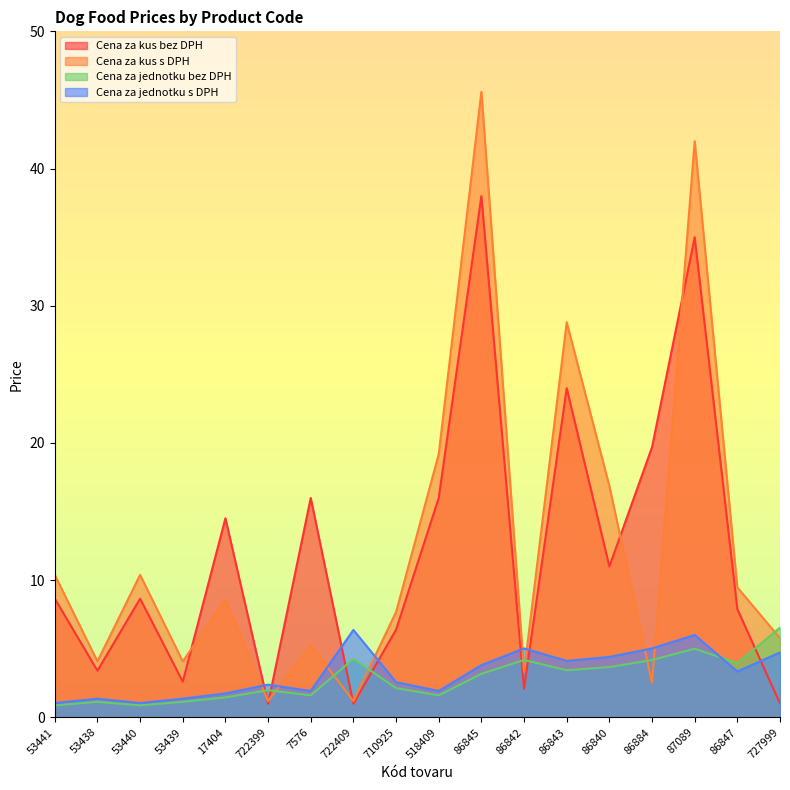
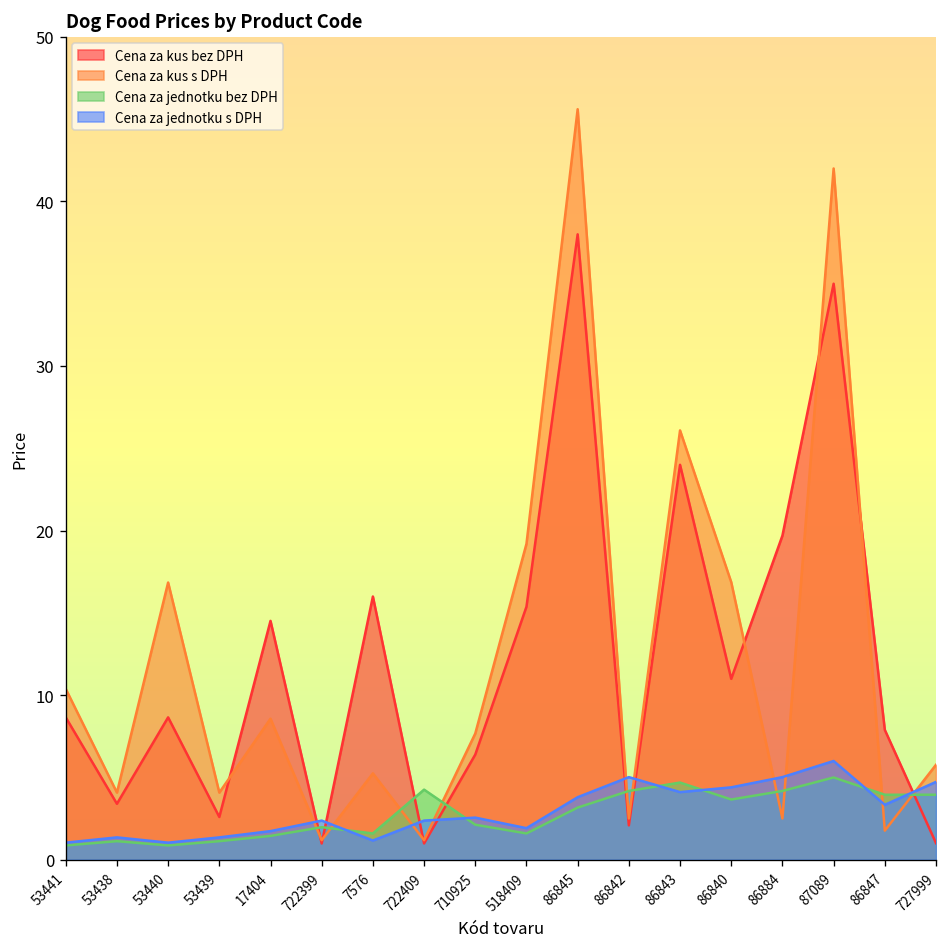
  {
    "Cena za kus bez DPH": {
      "53441": 8.7,
      "53438": 3.4,
      "53440": 8.7,
      "53439": 2.6,
      "17404": 14.5,
      "722399": 1.0,
      "7576": 16.0,
      "722409": 1.0,
      "710925": 6.4,
-     "518409": 16.0,
+     "518409": 15.4,
      "86845": 38.0,
      "86842": 2.1,
      "86843": 24.0,
      "86840": 11.0,
      "86884": 19.7,
      "87089": 35.0,
      "86847": 7.9,
      "727999": 1.0
    },
    "Cena za kus s DPH": {
      "53441": 10.4,
      "53438": 4.1,
-     "53440": 10.4,
+     "53440": 16.8,
      "53439": 4.1,
      "17404": 8.6,
      "722399": 1.2,
      "7576": 5.3,
      "722409": 1.2,
      "710925": 7.7,
      "518409": 19.2,
      "86845": 45.6,
-     "86842": 3.3,
-     "86843": 28.8,
+     "86842": 2.5,
+     "86843": 26.1,
      "86840": 16.9,
      "86884": 2.5,
      "87089": 42.0,
-     "86847": 9.5,
+     "86847": 1.8,
      "727999": 5.8
    },
    "Cena za jednotku bez DPH": {
      "53438": 1.1,
      "53439": 1.1,
      "17404": 1.5,
      "722399": 2.0,
      "7576": 1.6,
      "722409": 4.3,
      "710925": 2.1,
      "518409": 1.6,
      "86845": 3.2,
      "86842": 4.2,
-     "86843": 3.4,
+     "86843": 4.7,
      "86840": 3.7,
      "86884": 4.2,
      "87089": 5.0,
      "86847": 4.0,
-     "727999": 6.5
+     "727999": 4.0
    },
    "Cena za jednotku s DPH": {
      "53438": 1.4,
      "53439": 1.4,
      "17404": 1.7,
      "722399": 2.4,
-     "7576": 1.9,
-     "722409": 6.4,
+     "7576": 1.2,
+     "722409": 2.4,
      "710925": 2.6,
      "518409": 1.9,
      "86845": 3.8,
      "86842": 5.0,
      "86843": 4.1,
      "86840": 4.4,
      "86884": 5.0,
      "87089": 6.0,
      "86847": 3.3,
      "727999": 4.7
    }
  }
